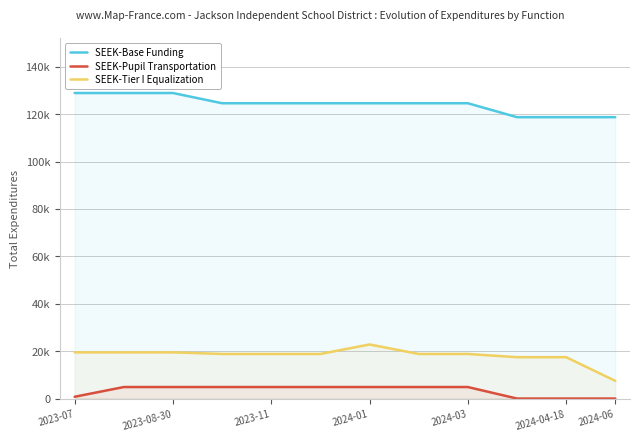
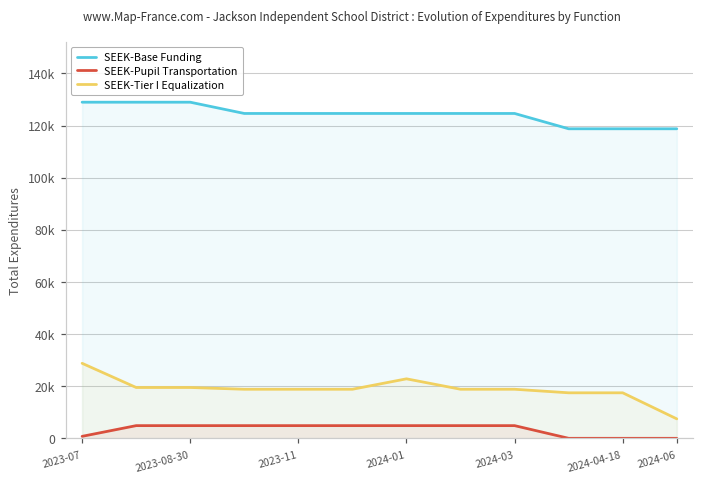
  {
    "SEEK-Base Funding": {
      "2023-07": 129000,
      "2023-08-30": 129000,
      "2023-11": 125000,
      "2024-01": 125000,
      "2024-03": 125000,
      "2024-04-18": 119000,
      "2024-06": 119000
    },
    "SEEK-Pupil Transportation": {
      "2023-07": 1000,
      "2023-08-30": 5000,
      "2023-11": 5000,
      "2024-01": 5000,
      "2024-03": 5000,
      "2024-04-18": 0,
      "2024-06": 0
    },
    "SEEK-Tier I Equalization": {
-     "2023-07": 19000,
+     "2023-07": 29000,
      "2023-08-30": 19000,
      "2023-11": 19000,
      "2024-01": 23000,
      "2024-03": 19000,
      "2024-04-18": 17000,
      "2024-06": 7000
    }
  }
